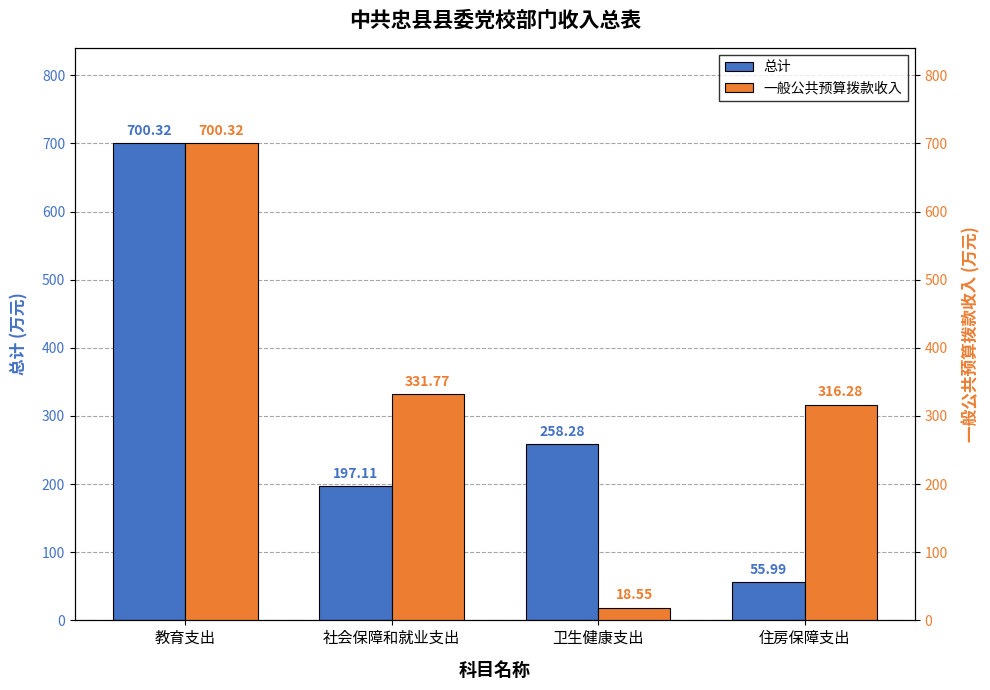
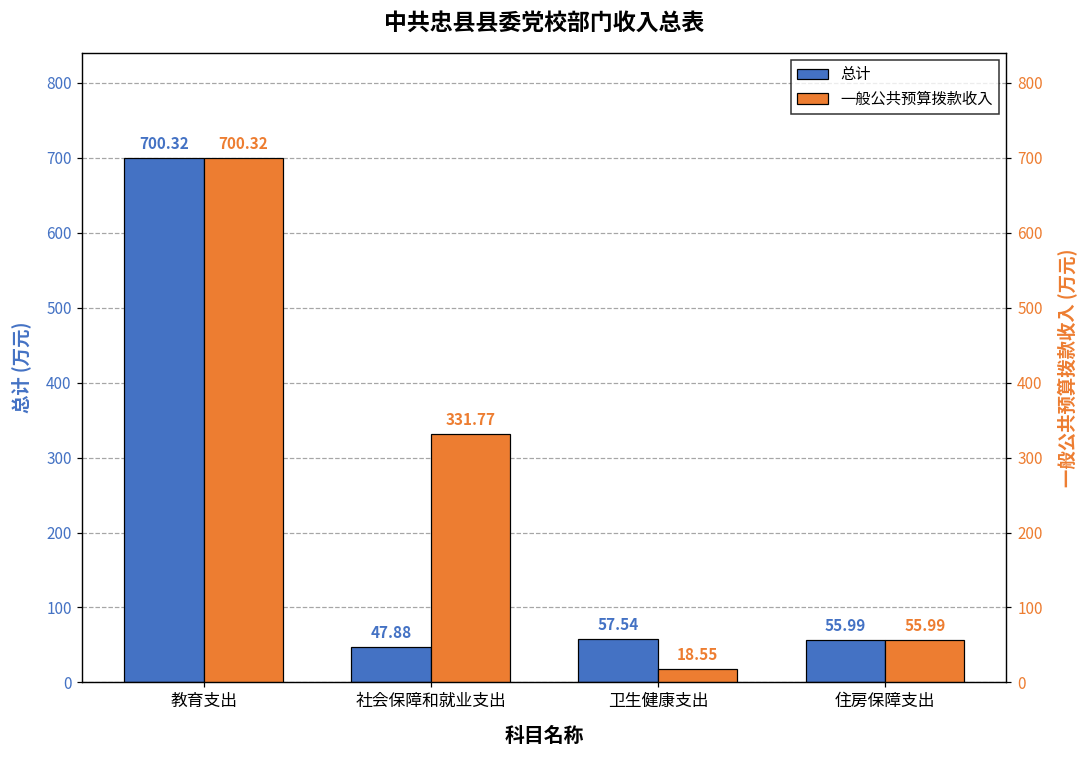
  {
    "总计": {
      "教育支出": 700.32,
-     "社会保障和就业支出": 197.11,
-     "卫生健康支出": 258.28,
+     "社会保障和就业支出": 47.88,
+     "卫生健康支出": 57.54,
      "住房保障支出": 55.99
    },
    "一般公共预算拨款收入": {
      "教育支出": 700.32,
      "社会保障和就业支出": 331.77,
      "卫生健康支出": 18.55,
-     "住房保障支出": 316.28
+     "住房保障支出": 55.99
    }
  }
